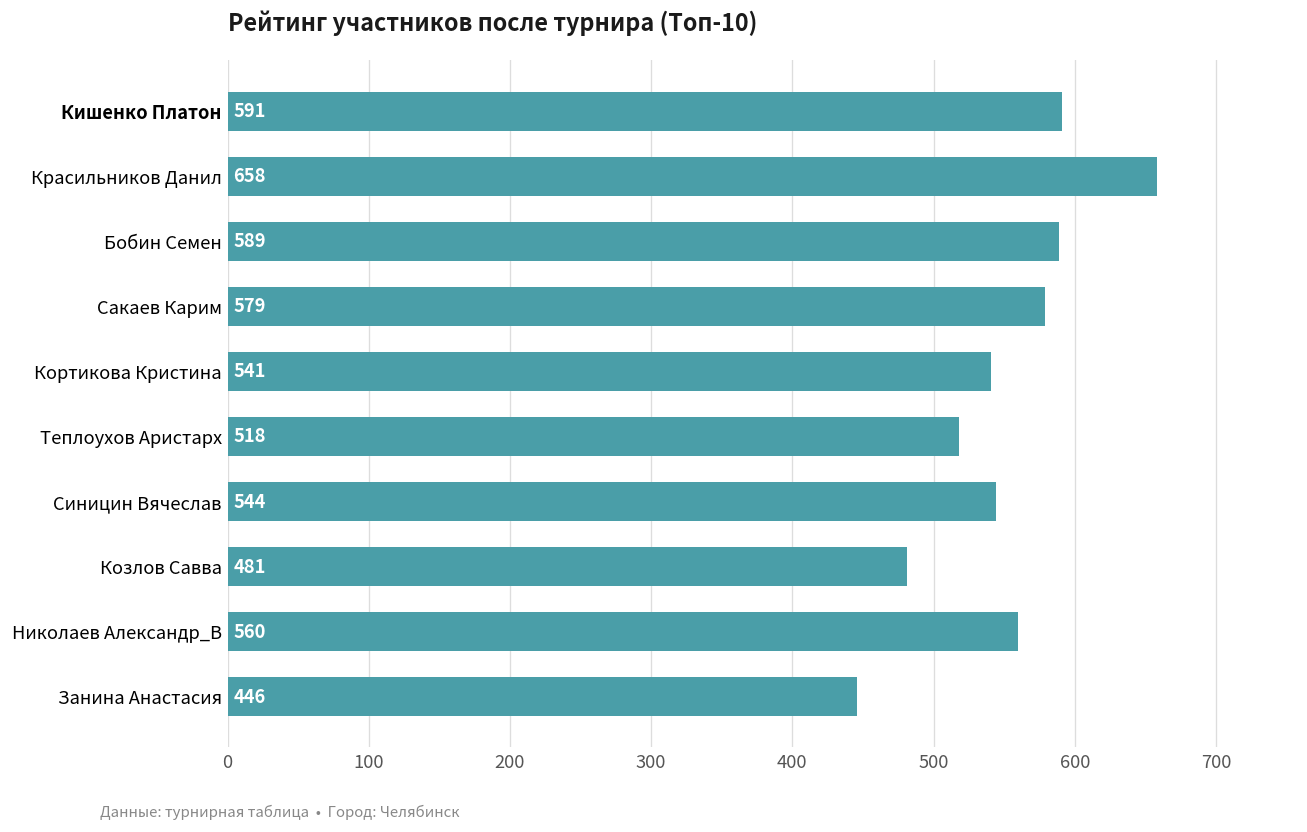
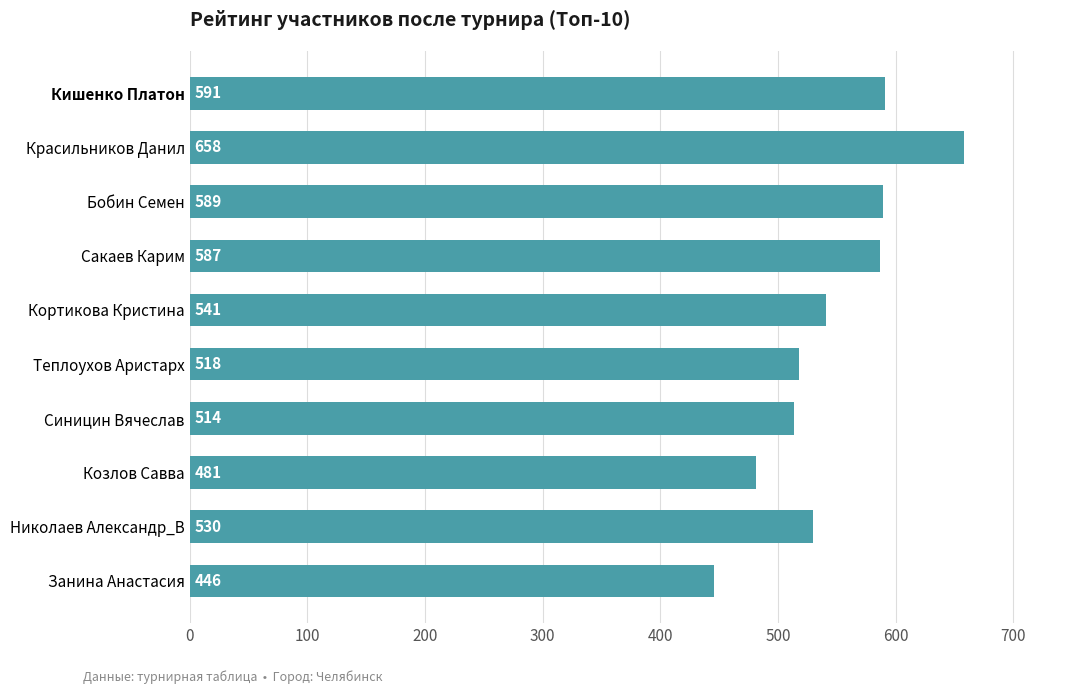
  {
    "Кишенко Платон": 591,
    "Красильников Данил": 658,
    "Бобин Семен": 589,
-   "Сакаев Карим": 579,
+   "Сакаев Карим": 587,
    "Кортикова Кристина": 541,
    "Теплоухов Аристарх": 518,
-   "Синицин Вячеслав": 544,
+   "Синицин Вячеслав": 514,
    "Козлов Савва": 481,
-   "Николаев Александр_В": 560,
+   "Николаев Александр_В": 530,
    "Занина Анастасия": 446
  }
